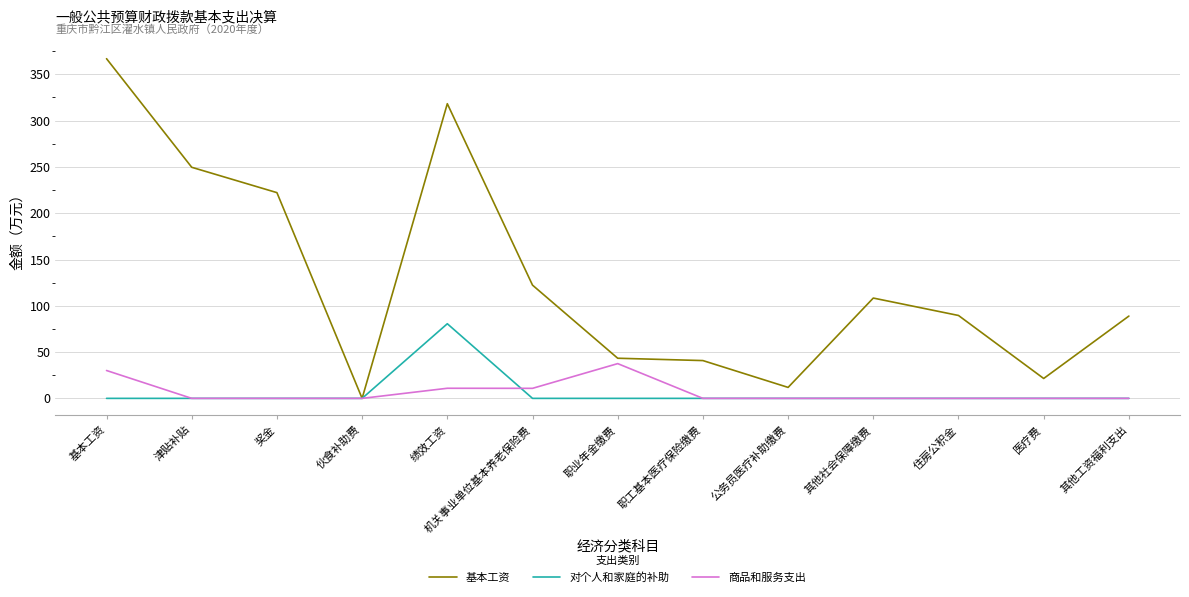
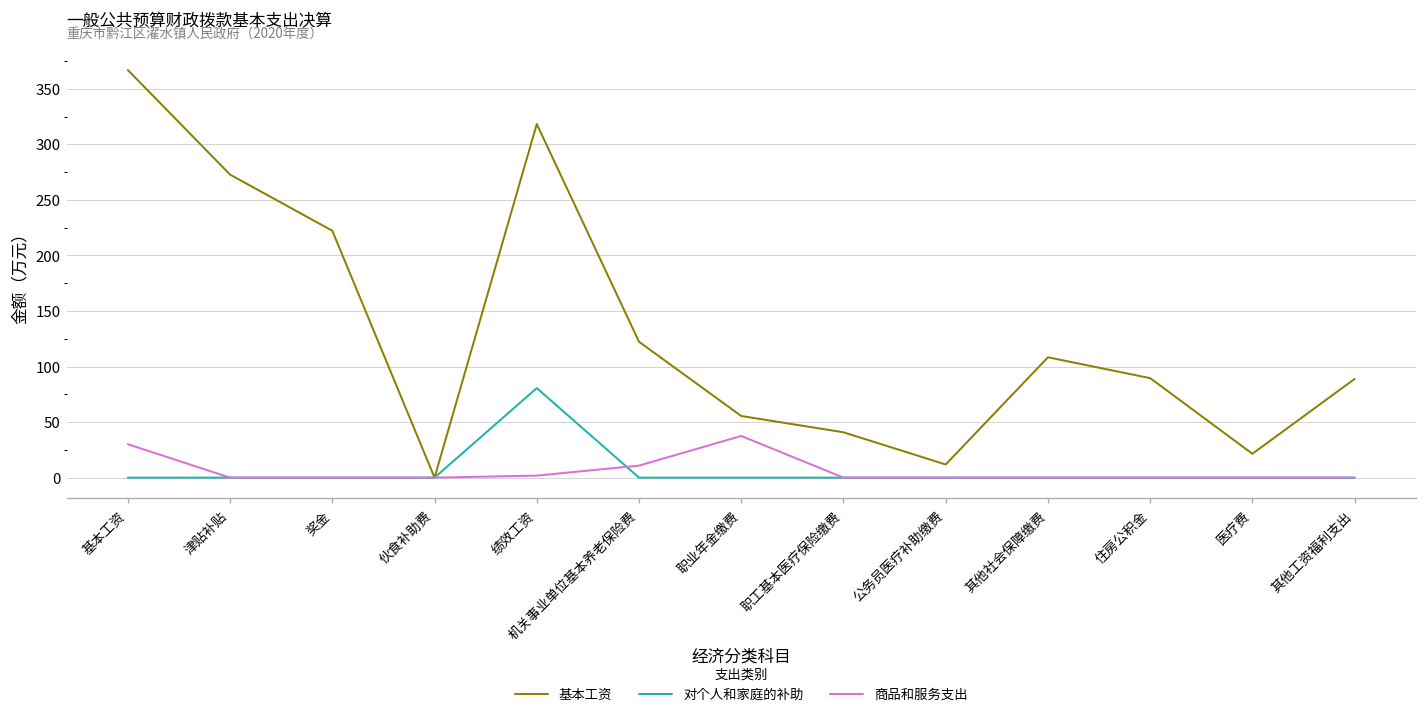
  {
    "基本工资": {
-     "津贴补贴": 250,
+     "津贴补贴": 270,
      "奖金": 220,
      "绩效工资": 320,
      "机关事业单位基本养老保险费": 120,
-     "职业年金缴费": 40,
+     "职业年金缴费": 60,
      "职工基本医疗保险缴费": 40,
      "公务员医疗补助缴费": 10,
      "其他社会保障缴费": 110,
      "住房公积金": 90,
      "医疗费": 20,
      "其他工资福利支出": 90
    },
    "对个人和家庭的补助": {
      "基本工资": 0,
      "绩效工资": 80,
      "机关事业单位基本养老保险费": 0,
      "职业年金缴费": 0
    },
    "商品和服务支出": {
      "基本工资": 30,
-     "绩效工资": 10,
+     "绩效工资": 0,
      "机关事业单位基本养老保险费": 10,
      "职业年金缴费": 40
    }
  }
